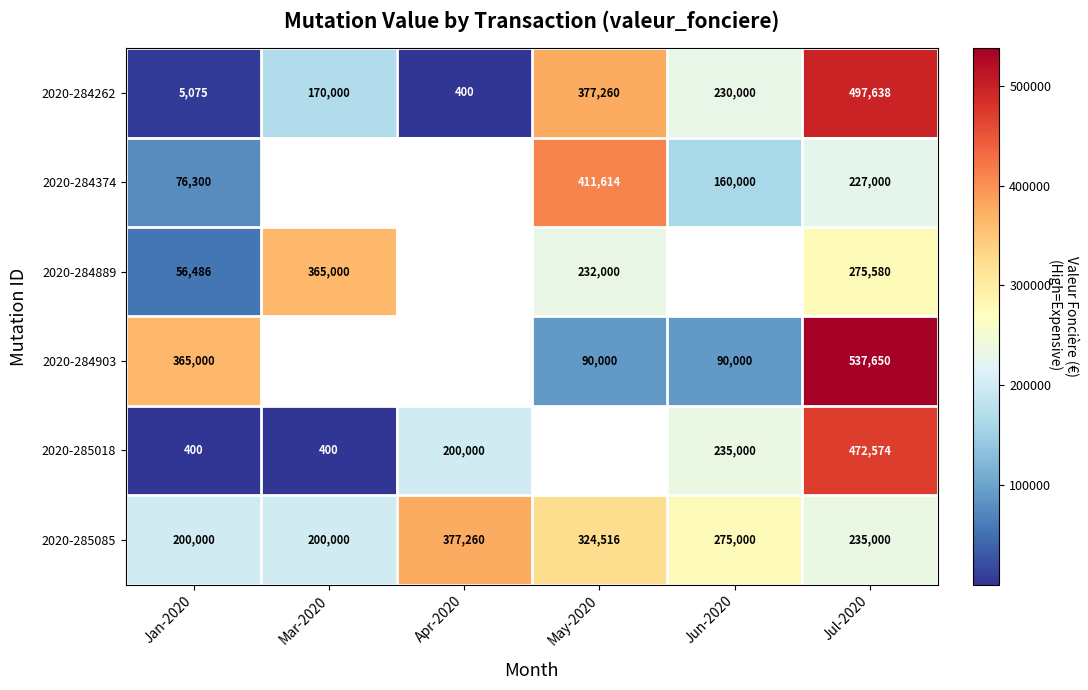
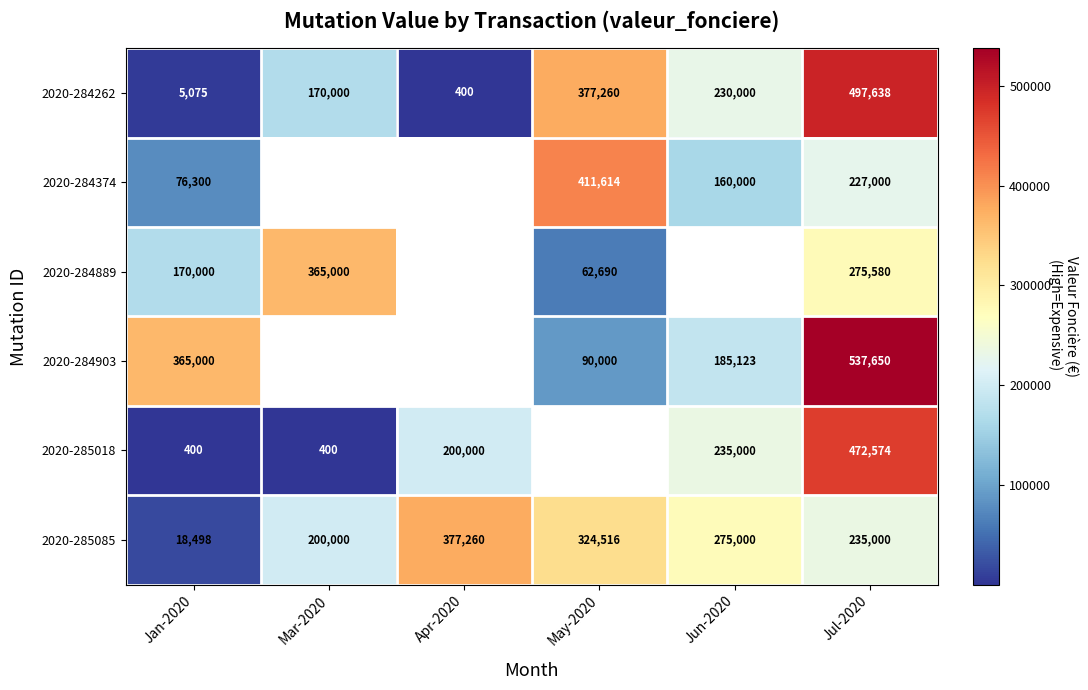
  {
    "2020-284262": {
      "Jan-2020": "5,075",
      "Mar-2020": "170,000",
      "Apr-2020": "400",
      "May-2020": "377,260",
      "Jun-2020": "230,000",
      "Jul-2020": "497,638"
    },
    "2020-284374": {
      "Jan-2020": "76,300",
      "May-2020": "411,614",
      "Jun-2020": "160,000",
      "Jul-2020": "227,000"
    },
    "2020-284889": {
-     "Jan-2020": "56,486",
+     "Jan-2020": "170,000",
      "Mar-2020": "365,000",
-     "May-2020": "232,000",
+     "May-2020": "62,690",
      "Jul-2020": "275,580"
    },
    "2020-284903": {
      "Jan-2020": "365,000",
      "May-2020": "90,000",
-     "Jun-2020": "90,000",
+     "Jun-2020": "185,123",
      "Jul-2020": "537,650"
    },
    "2020-285018": {
      "Jan-2020": "400",
      "Mar-2020": "400",
      "Apr-2020": "200,000",
      "Jun-2020": "235,000",
      "Jul-2020": "472,574"
    },
    "2020-285085": {
-     "Jan-2020": "200,000",
+     "Jan-2020": "18,498",
      "Mar-2020": "200,000",
      "Apr-2020": "377,260",
      "May-2020": "324,516",
      "Jun-2020": "275,000",
      "Jul-2020": "235,000"
    }
  }
